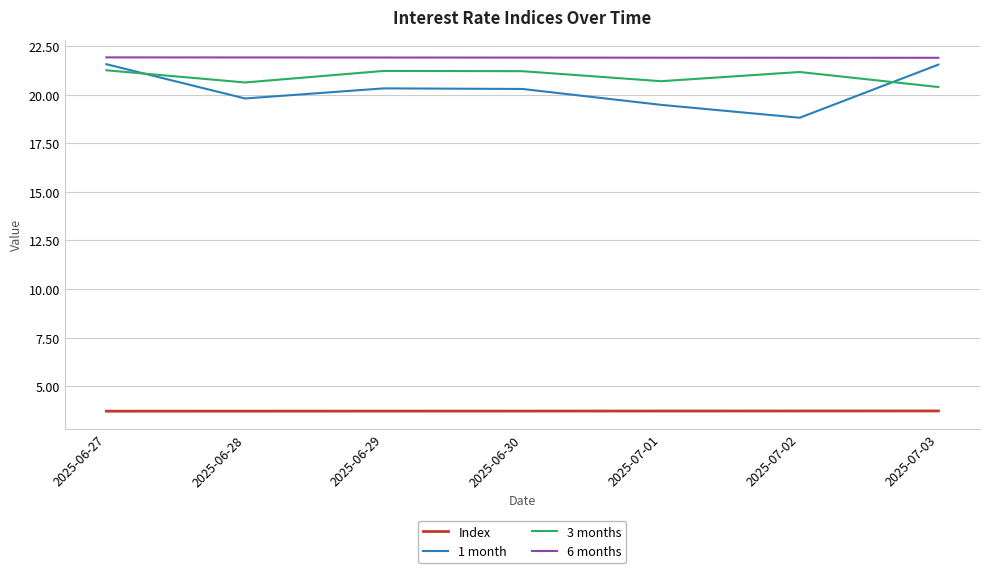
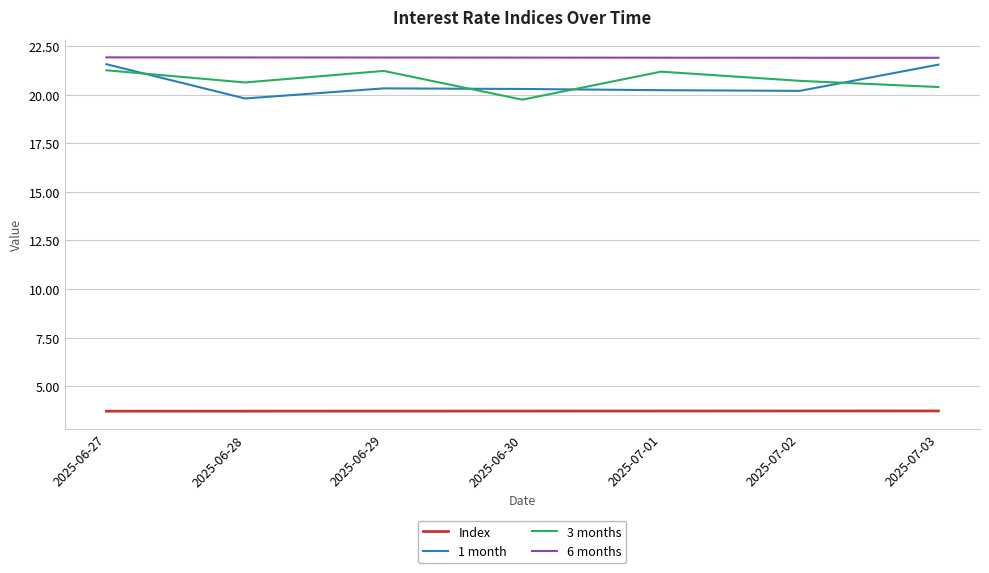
  {
    "Index": {
      "2025-06-27": 3.7,
      "2025-06-28": 3.7,
      "2025-06-29": 3.7,
      "2025-06-30": 3.7,
      "2025-07-01": 3.7,
      "2025-07-02": 3.7,
      "2025-07-03": 3.7
    },
    "1 month": {
      "2025-06-27": 21.6,
      "2025-06-28": 19.8,
      "2025-06-29": 20.3,
      "2025-06-30": 20.3,
-     "2025-07-01": 19.5,
-     "2025-07-02": 18.8,
+     "2025-07-01": 20.2,
+     "2025-07-02": 20.2,
      "2025-07-03": 21.6
    },
    "3 months": {
      "2025-06-27": 21.3,
      "2025-06-28": 20.6,
      "2025-06-29": 21.2,
-     "2025-06-30": 21.2,
-     "2025-07-01": 20.7,
-     "2025-07-02": 21.2,
+     "2025-06-30": 19.7,
+     "2025-07-01": 21.2,
+     "2025-07-02": 20.7,
      "2025-07-03": 20.4
    },
    "6 months": {
      "2025-06-27": 21.9,
      "2025-06-28": 21.9,
      "2025-06-29": 21.9,
      "2025-06-30": 21.9,
      "2025-07-01": 21.9,
      "2025-07-02": 21.9,
      "2025-07-03": 21.9
    }
  }
